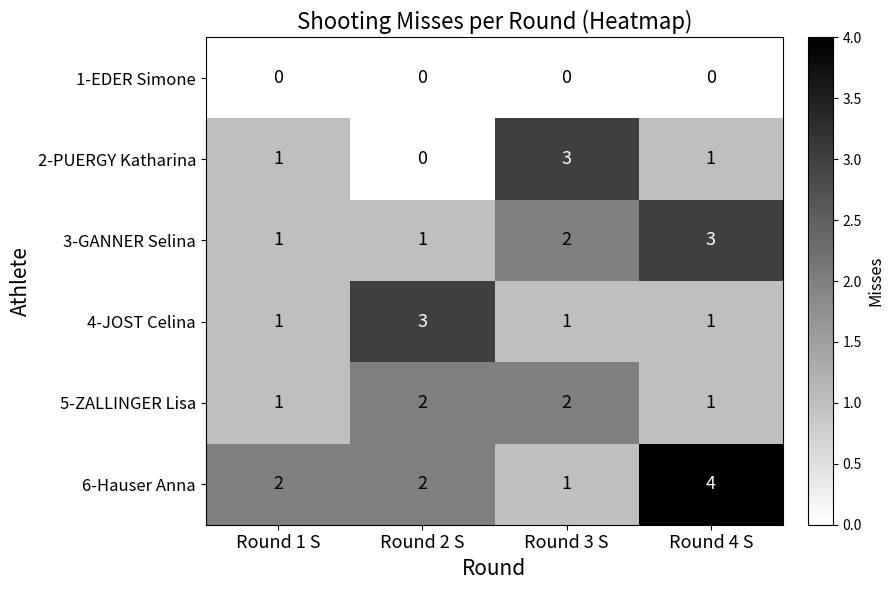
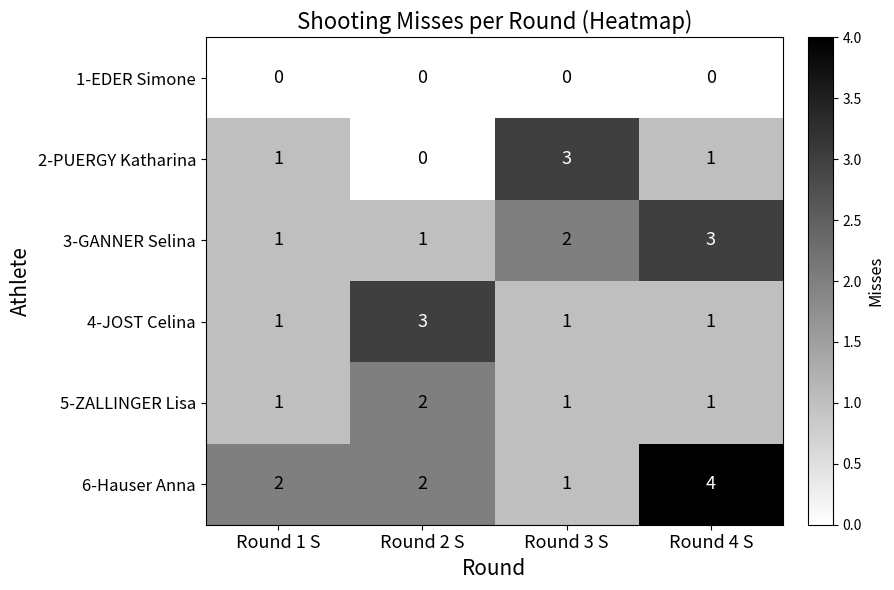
  {
    "1-EDER Simone": {
      "Round 1 S": 0,
      "Round 2 S": 0,
      "Round 3 S": 0,
      "Round 4 S": 0
    },
    "2-PUERGY Katharina": {
      "Round 1 S": 1,
      "Round 2 S": 0,
      "Round 3 S": 3,
      "Round 4 S": 1
    },
    "3-GANNER Selina": {
      "Round 1 S": 1,
      "Round 2 S": 1,
      "Round 3 S": 2,
      "Round 4 S": 3
    },
    "4-JOST Celina": {
      "Round 1 S": 1,
      "Round 2 S": 3,
      "Round 3 S": 1,
      "Round 4 S": 1
    },
    "5-ZALLINGER Lisa": {
      "Round 1 S": 1,
      "Round 2 S": 2,
-     "Round 3 S": 2,
+     "Round 3 S": 1,
      "Round 4 S": 1
    },
    "6-Hauser Anna": {
      "Round 1 S": 2,
      "Round 2 S": 2,
      "Round 3 S": 1,
      "Round 4 S": 4
    }
  }
